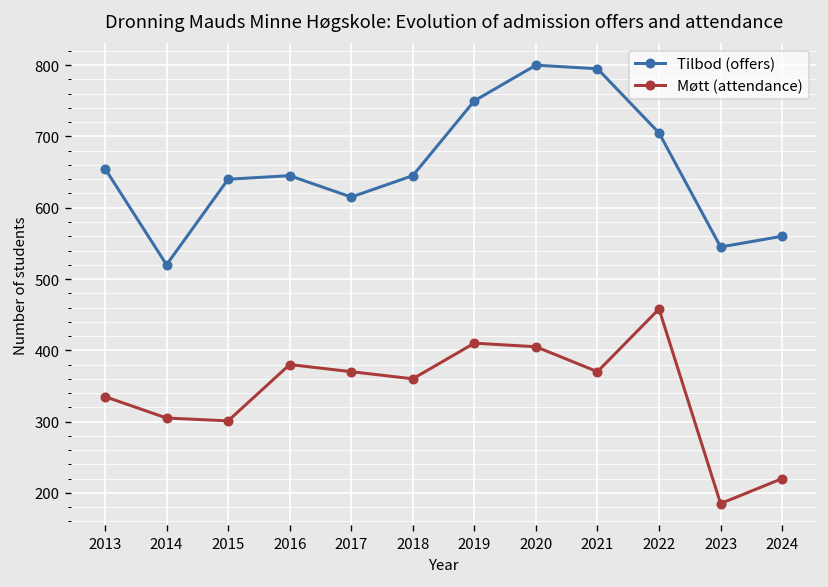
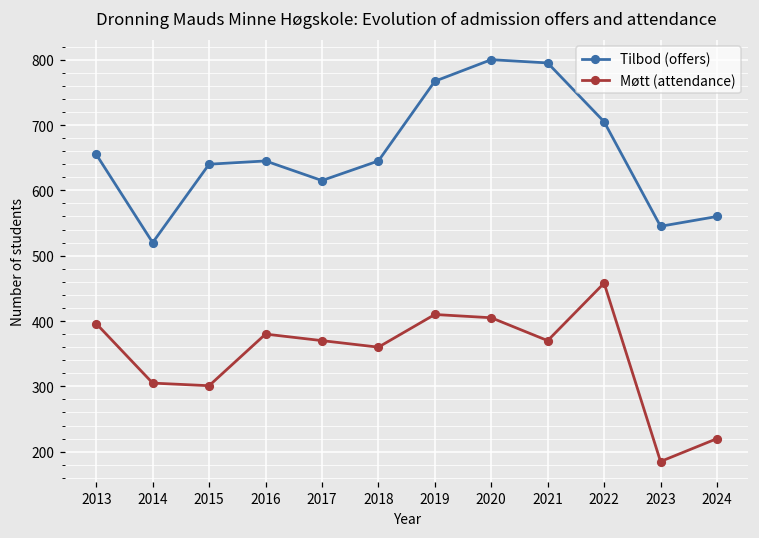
  {
    "Tilbod (offers)": {
      "2013": 660,
      "2014": 520,
      "2015": 640,
      "2016": 650,
      "2017": 620,
      "2018": 650,
-     "2019": 750,
+     "2019": 770,
      "2020": 800,
      "2021": 800,
      "2022": 710,
      "2023": 550,
      "2024": 560
    },
    "Møtt (attendance)": {
-     "2013": 340,
+     "2013": 400,
      "2014": 310,
      "2015": 300,
      "2016": 380,
      "2017": 370,
      "2018": 360,
      "2019": 410,
      "2020": 410,
      "2021": 370,
      "2022": 460,
      "2023": 190,
      "2024": 220
    }
  }
